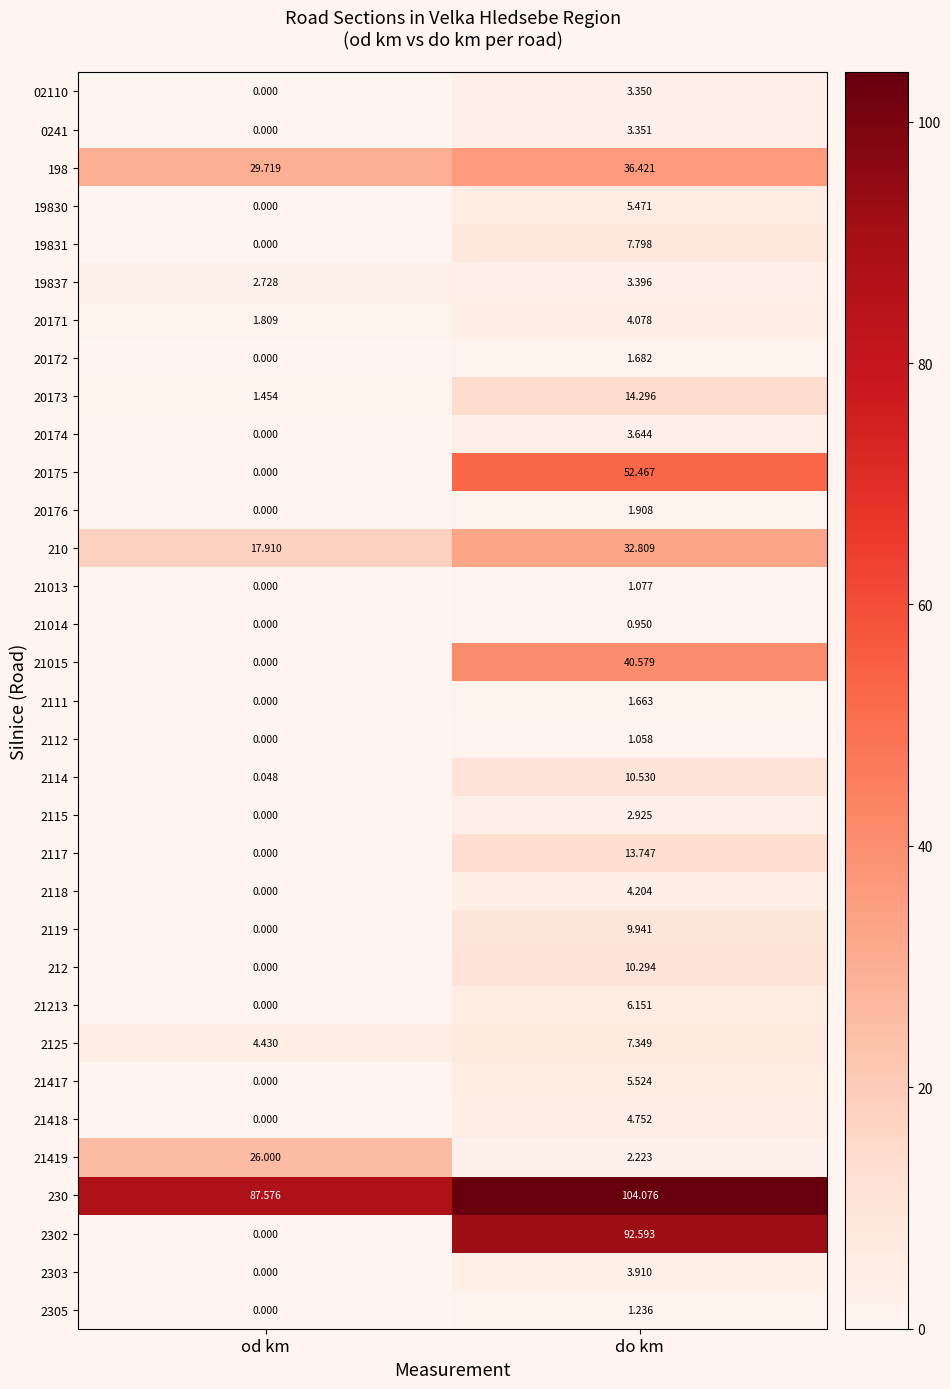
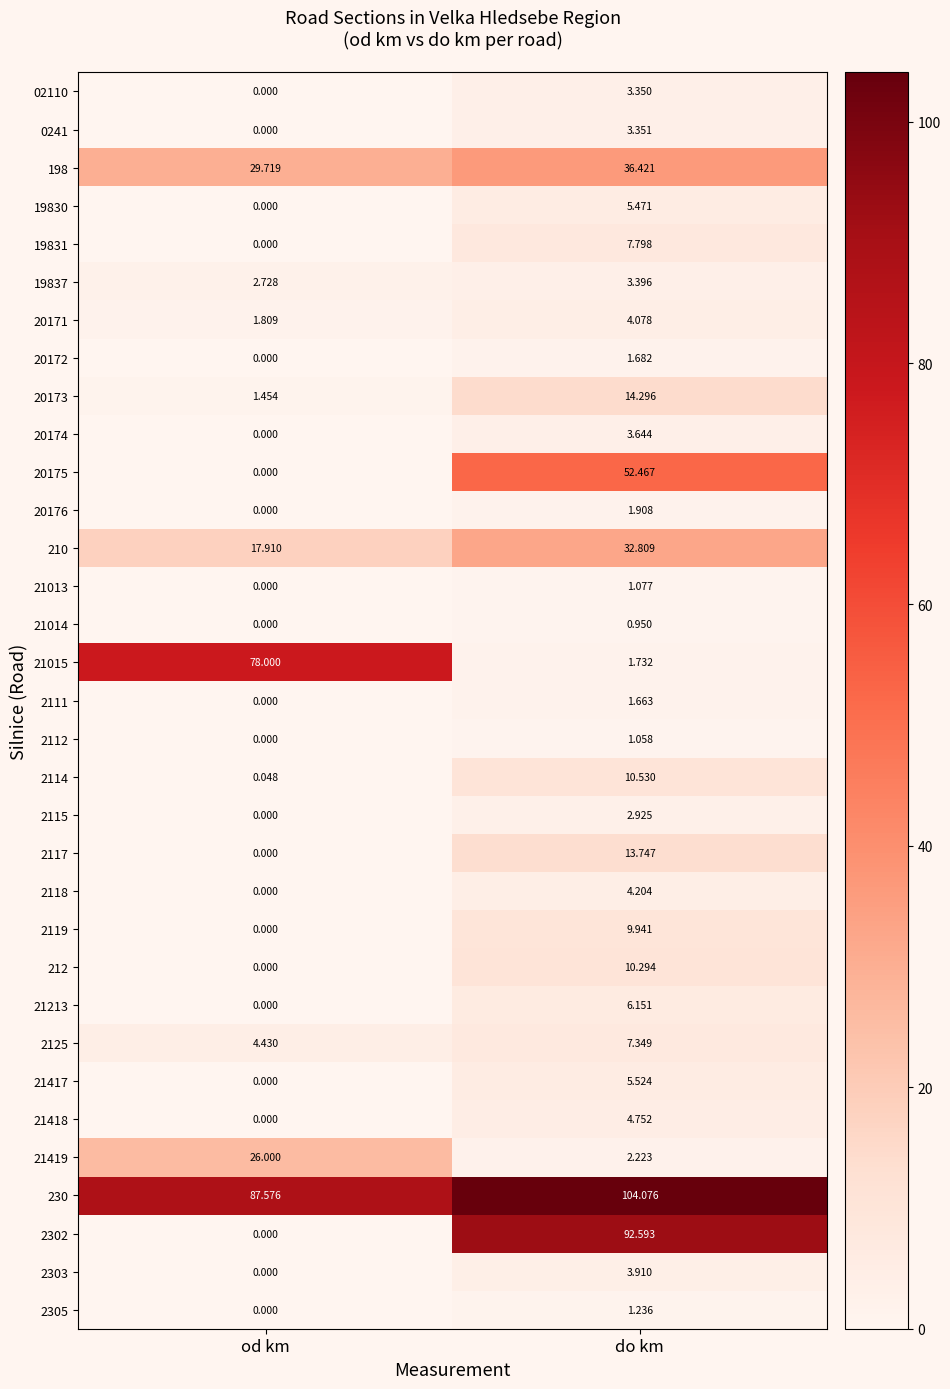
  {
    "02110": {
      "od km": 0.000,
      "do km": 3.350
    },
    "0241": {
      "od km": 0.000,
      "do km": 3.351
    },
    "198": {
      "od km": 29.719,
      "do km": 36.421
    },
    "19830": {
      "od km": 0.000,
      "do km": 5.471
    },
    "19831": {
      "od km": 0.000,
      "do km": 7.798
    },
    "19837": {
      "od km": 2.728,
      "do km": 3.396
    },
    "20171": {
      "od km": 1.809,
      "do km": 4.078
    },
    "20172": {
      "od km": 0.000,
      "do km": 1.682
    },
    "20173": {
      "od km": 1.454,
      "do km": 14.296
    },
    "20174": {
      "od km": 0.000,
      "do km": 3.644
    },
    "20175": {
      "od km": 0.000,
      "do km": 52.467
    },
    "20176": {
      "od km": 0.000,
      "do km": 1.908
    },
    "210": {
      "od km": 17.910,
      "do km": 32.809
    },
    "21013": {
      "od km": 0.000,
      "do km": 1.077
    },
    "21014": {
      "od km": 0.000,
      "do km": 0.950
    },
    "21015": {
-     "od km": 0.000,
-     "do km": 40.579
+     "od km": 78.000,
+     "do km": 1.732
    },
    "2111": {
      "od km": 0.000,
      "do km": 1.663
    },
    "2112": {
      "od km": 0.000,
      "do km": 1.058
    },
    "2114": {
      "od km": 0.048,
      "do km": 10.530
    },
    "2115": {
      "od km": 0.000,
      "do km": 2.925
    },
    "2117": {
      "od km": 0.000,
      "do km": 13.747
    },
    "2118": {
      "od km": 0.000,
      "do km": 4.204
    },
    "2119": {
      "od km": 0.000,
      "do km": 9.941
    },
    "212": {
      "od km": 0.000,
      "do km": 10.294
    },
    "21213": {
      "od km": 0.000,
      "do km": 6.151
    },
    "2125": {
      "od km": 4.430,
      "do km": 7.349
    },
    "21417": {
      "od km": 0.000,
      "do km": 5.524
    },
    "21418": {
      "od km": 0.000,
      "do km": 4.752
    },
    "21419": {
      "od km": 26.000,
      "do km": 2.223
    },
    "230": {
      "od km": 87.576,
      "do km": 104.076
    },
    "2302": {
      "od km": 0.000,
      "do km": 92.593
    },
    "2303": {
      "od km": 0.000,
      "do km": 3.910
    },
    "2305": {
      "od km": 0.000,
      "do km": 1.236
    }
  }
